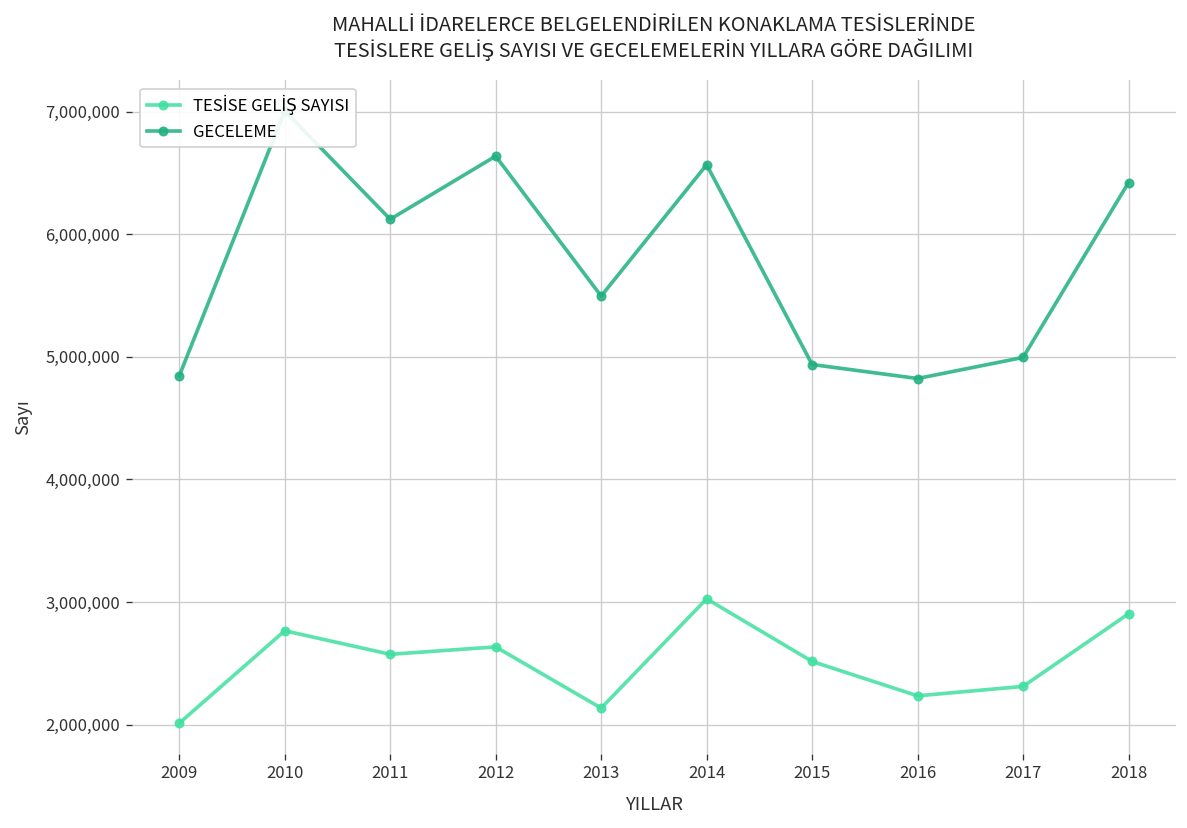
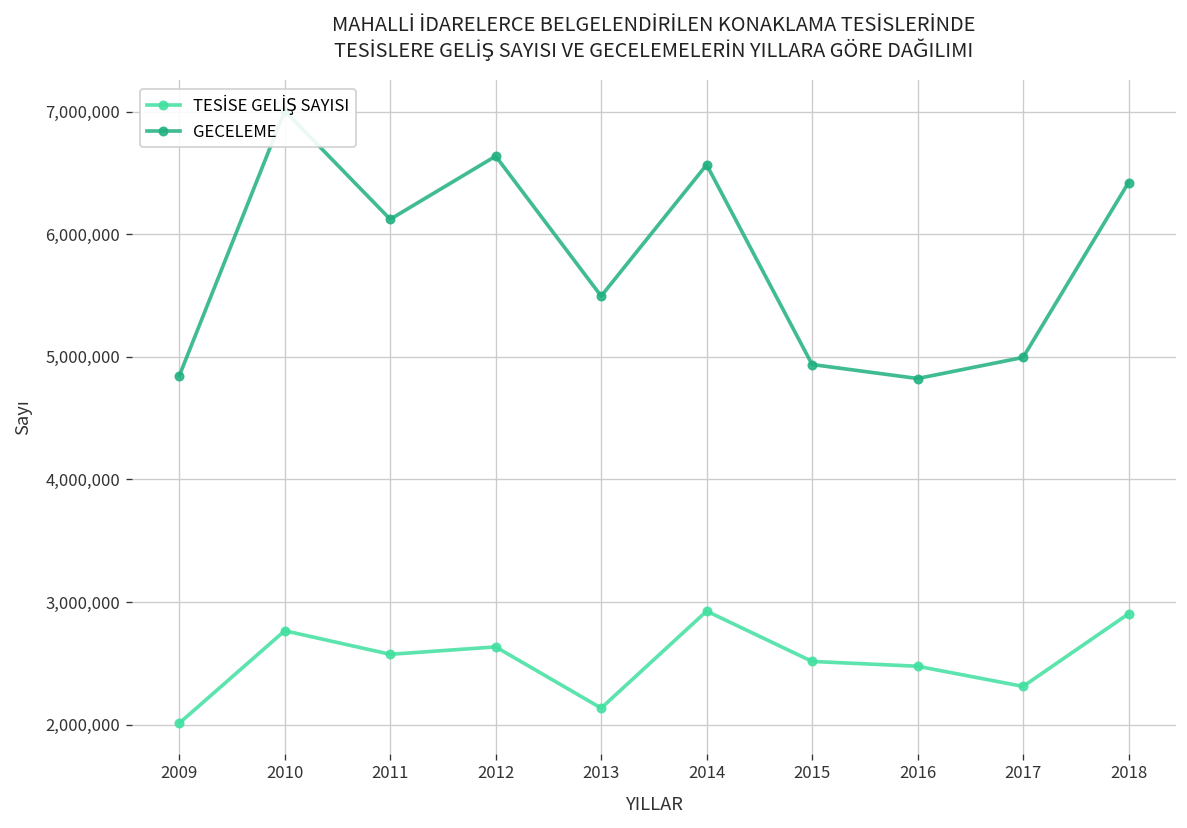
  {
    "TESİSE GELİŞ SAYISI": {
      "2009": "2,010,000",
      "2010": "2,770,000",
      "2011": "2,570,000",
      "2012": "2,630,000",
      "2013": "2,130,000",
-     "2014": "3,030,000",
+     "2014": "2,930,000",
      "2015": "2,520,000",
-     "2016": "2,230,000",
+     "2016": "2,480,000",
      "2017": "2,310,000",
      "2018": "2,900,000"
    },
    "GECELEME": {
      "2009": "4,840,000",
      "2011": "6,120,000",
      "2012": "6,640,000",
      "2013": "5,500,000",
      "2014": "6,570,000",
      "2015": "4,940,000",
      "2016": "4,820,000",
      "2017": "4,990,000",
      "2018": "6,420,000"
    }
  }
